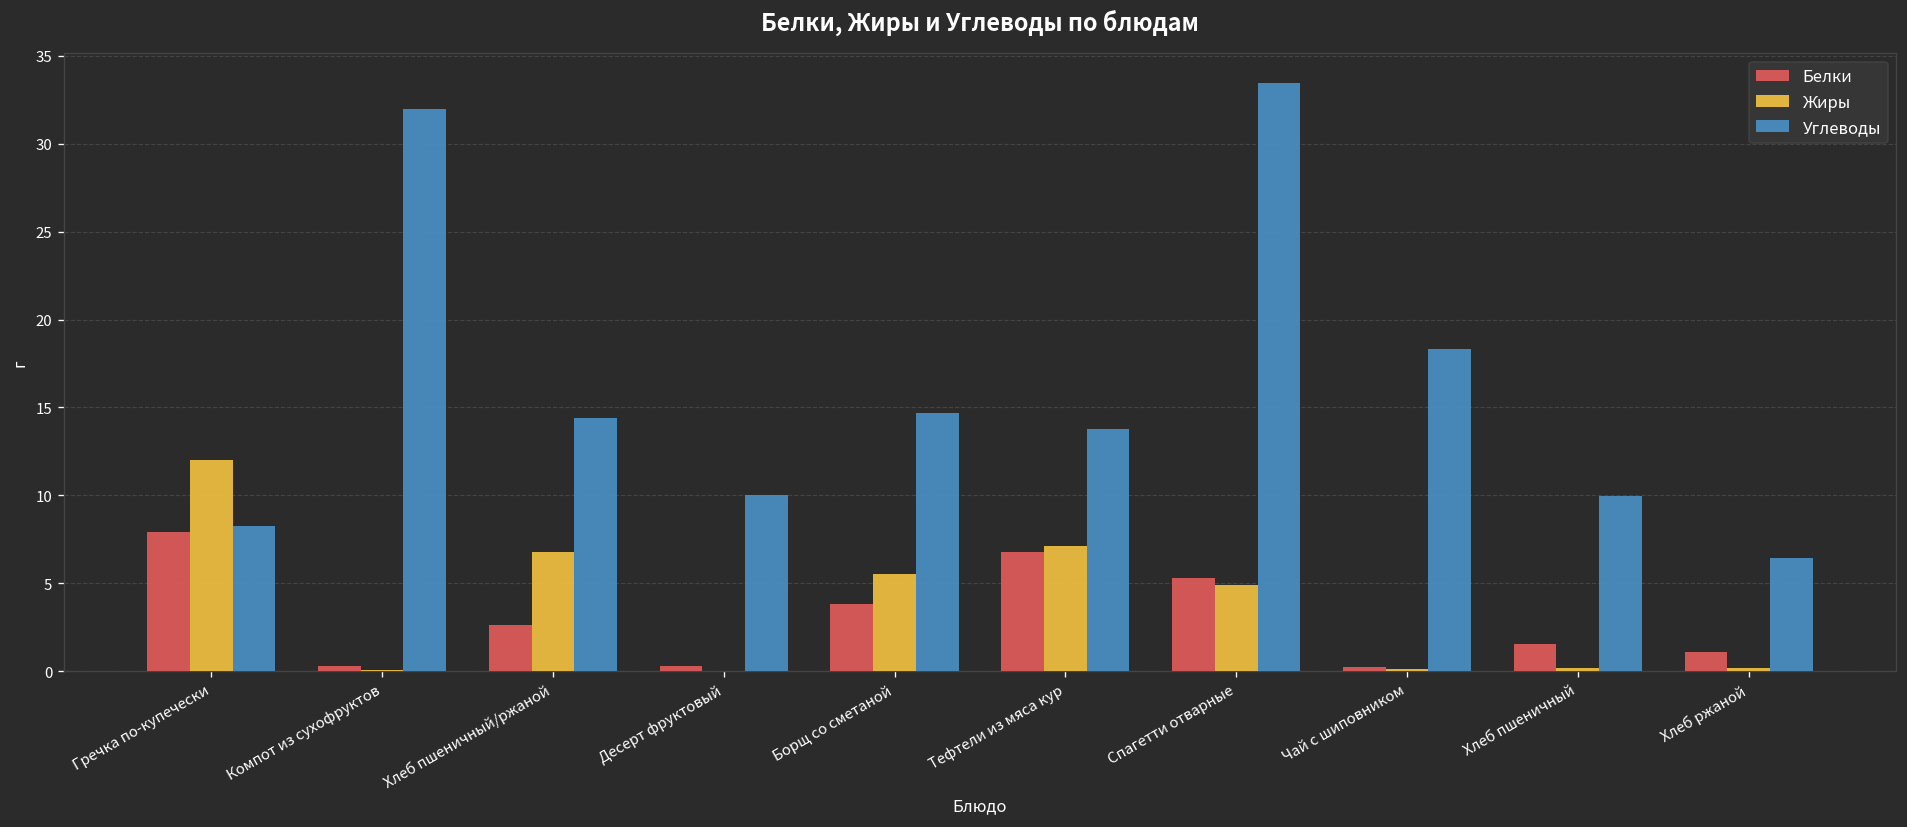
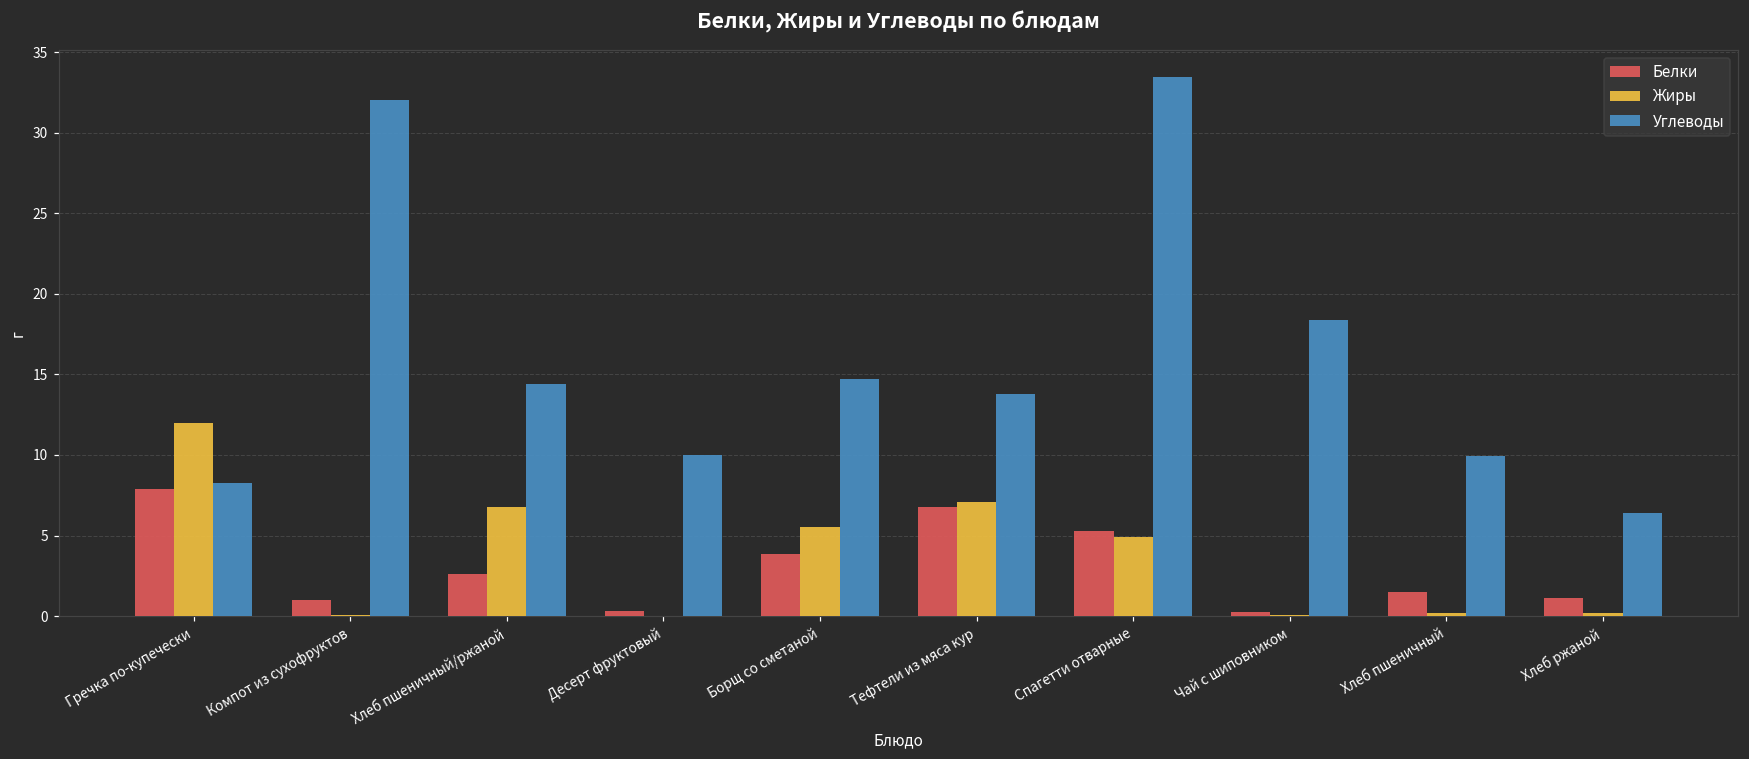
  {
    "Белки": {
      "Гречка по-купечески": 7.9,
-     "Компот из сухофруктов": 0.3,
+     "Компот из сухофруктов": 1.0,
      "Хлеб пшеничный/ржаной": 2.6,
      "Десерт фруктовый": 0.3,
      "Борщ со сметаной": 3.8,
      "Тефтели из мяса кур": 6.8,
      "Спагетти отварные": 5.3,
      "Чай с шиповником": 0.2,
      "Хлеб пшеничный": 1.5,
      "Хлеб ржаной": 1.1
    },
    "Жиры": {
      "Гречка по-купечески": 12.0,
      "Хлеб пшеничный/ржаной": 6.8,
      "Десерт фруктовый": 0.0,
      "Борщ со сметаной": 5.5,
      "Тефтели из мяса кур": 7.1,
      "Спагетти отварные": 4.9,
      "Хлеб пшеничный": 0.2,
      "Хлеб ржаной": 0.2
    },
    "Углеводы": {
      "Гречка по-купечески": 8.3,
      "Компот из сухофруктов": 32.0,
      "Хлеб пшеничный/ржаной": 14.4,
      "Десерт фруктовый": 10.0,
      "Борщ со сметаной": 14.7,
      "Тефтели из мяса кур": 13.8,
      "Спагетти отварные": 33.5,
      "Чай с шиповником": 18.4,
      "Хлеб пшеничный": 9.9,
      "Хлеб ржаной": 6.4
    }
  }
